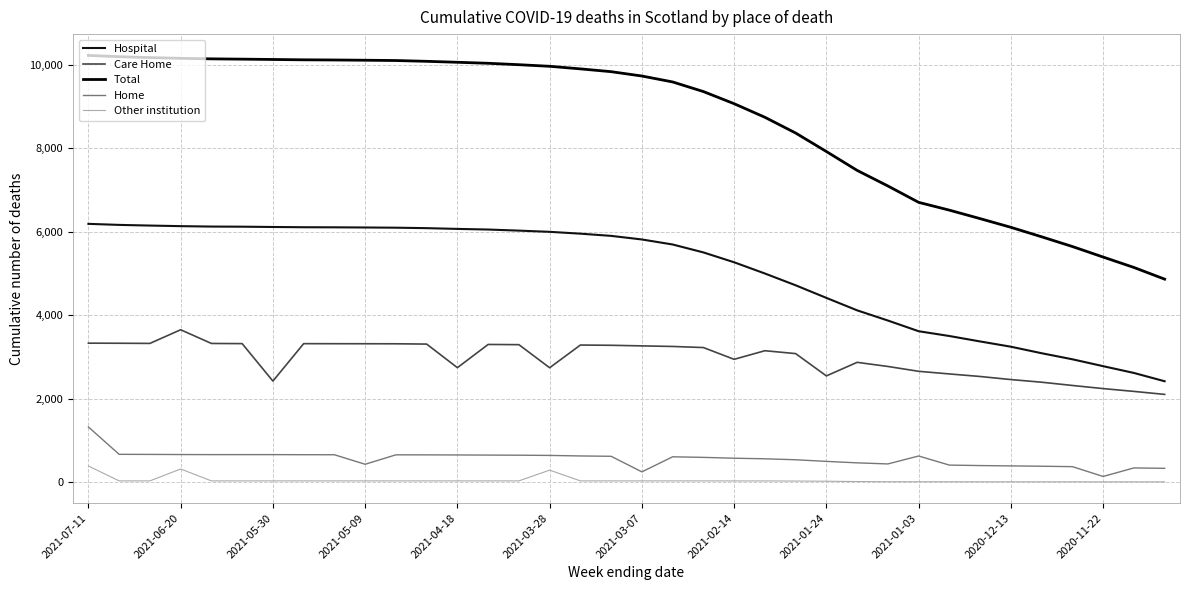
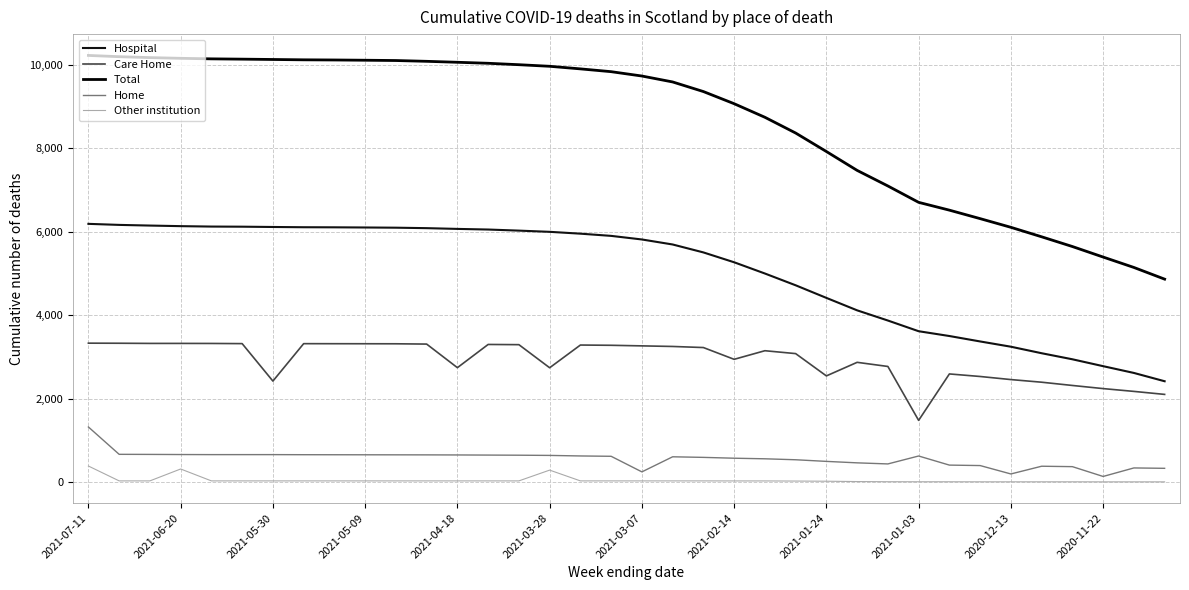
  {
    "Care Home": {
      "2021-07-11": "3,300",
-     "2021-06-20": "3,700",
+     "2021-06-20": "3,300",
      "2021-05-30": "2,400",
      "2021-05-09": "3,300",
      "2021-04-18": "2,700",
      "2021-03-28": "2,700",
      "2021-03-07": "3,300",
      "2021-02-14": "2,900",
      "2021-01-24": "2,500",
-     "2021-01-03": "2,700",
+     "2021-01-03": "1,500",
      "2020-12-13": "2,500",
      "2020-11-22": "2,200"
    },
    "Home": {
      "2021-07-11": "1,300",
      "2021-06-20": "700",
      "2021-05-30": "700",
-     "2021-05-09": "400",
+     "2021-05-09": "700",
      "2021-04-18": "700",
      "2021-03-28": "600",
      "2021-03-07": "200",
      "2021-02-14": "600",
      "2021-01-24": "500",
      "2021-01-03": "600",
-     "2020-12-13": "400",
+     "2020-12-13": "200",
      "2020-11-22": "100"
    },
    "Other institution": {
      "2021-07-11": "400",
      "2021-06-20": "300",
      "2021-05-30": "0",
      "2021-05-09": "0",
      "2021-04-18": "0",
      "2021-03-28": "300",
      "2021-03-07": "0",
      "2021-02-14": "0",
      "2021-01-24": "0",
      "2021-01-03": "0",
      "2020-12-13": "0",
      "2020-11-22": "0"
    }
  }
